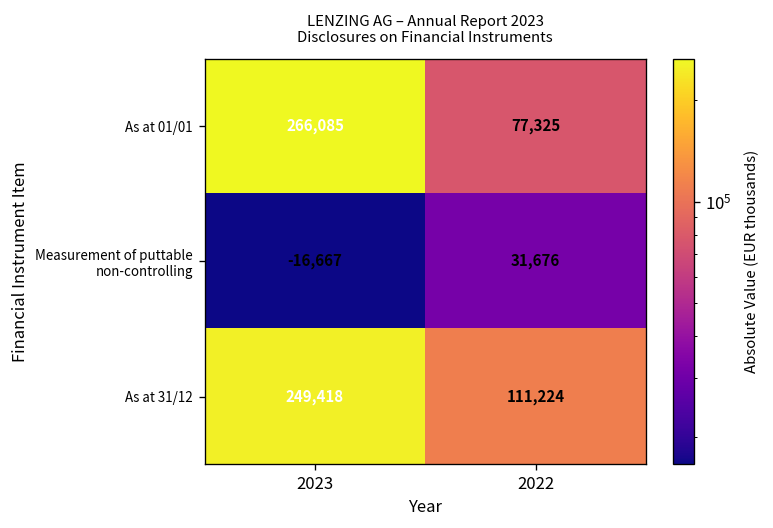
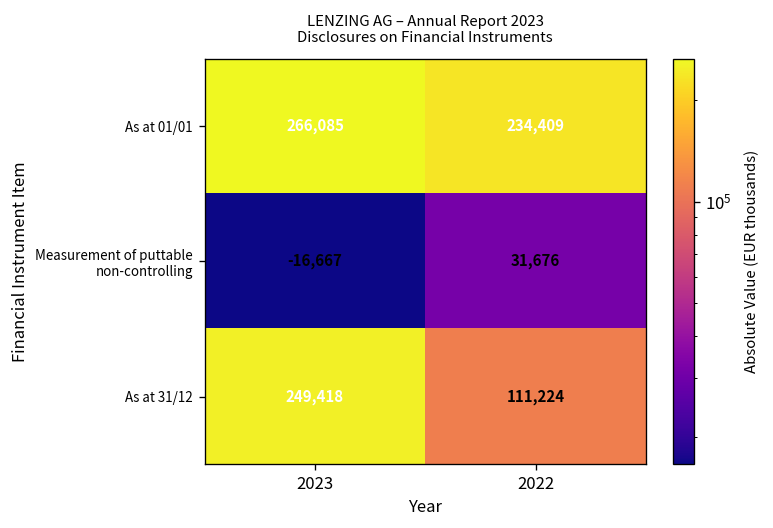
  {
    "As at 01/01": {
      "2023": "266,085",
-     "2022": "77,325"
+     "2022": "234,409"
    },
    "Measurement of puttable non-controlling": {
      "2023": "-16,667",
      "2022": "31,676"
    },
    "As at 31/12": {
      "2023": "249,418",
      "2022": "111,224"
    }
  }
